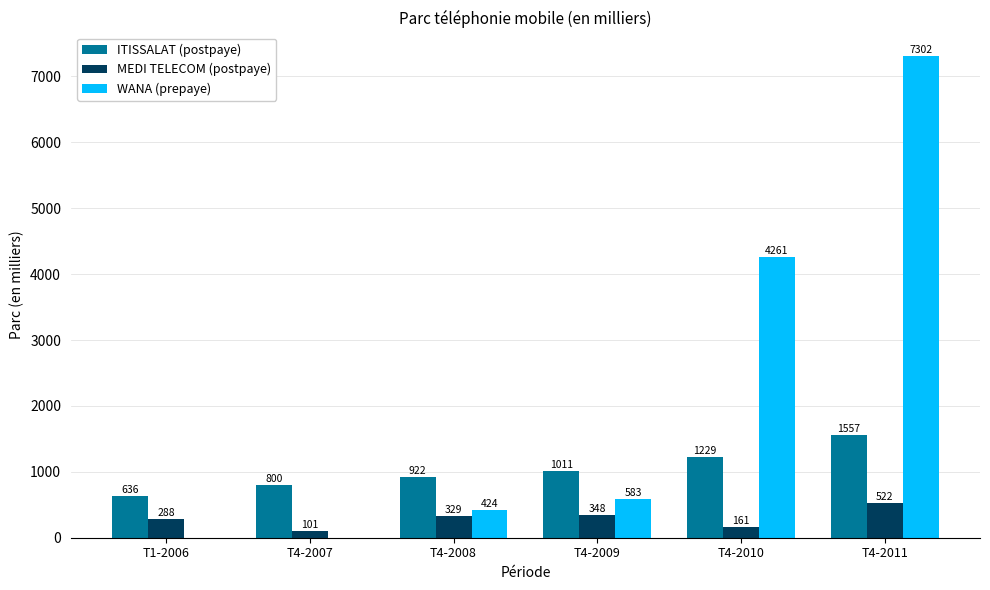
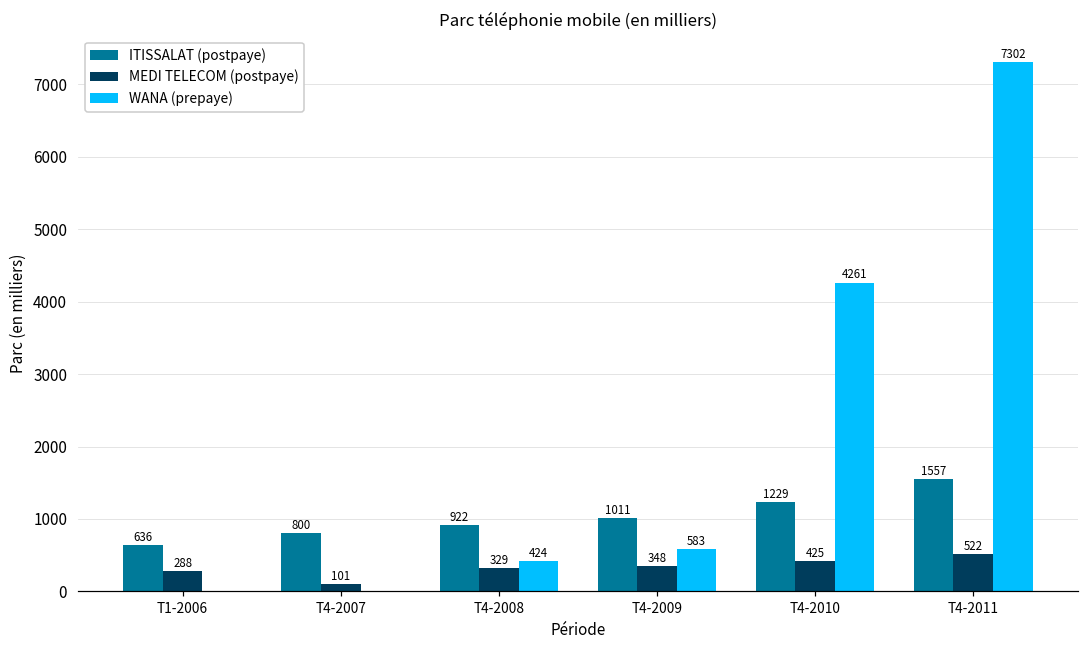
  {
    "ITISSALAT (postpaye)": {
      "T1-2006": 636,
      "T4-2007": 800,
      "T4-2008": 922,
      "T4-2009": 1011,
      "T4-2010": 1229,
      "T4-2011": 1557
    },
    "MEDI TELECOM (postpaye)": {
      "T1-2006": 288,
      "T4-2007": 101,
      "T4-2008": 329,
      "T4-2009": 348,
-     "T4-2010": 161,
+     "T4-2010": 425,
      "T4-2011": 522
    },
    "WANA (prepaye)": {
      "T4-2008": 424,
      "T4-2009": 583,
      "T4-2010": 4261,
      "T4-2011": 7302
    }
  }
